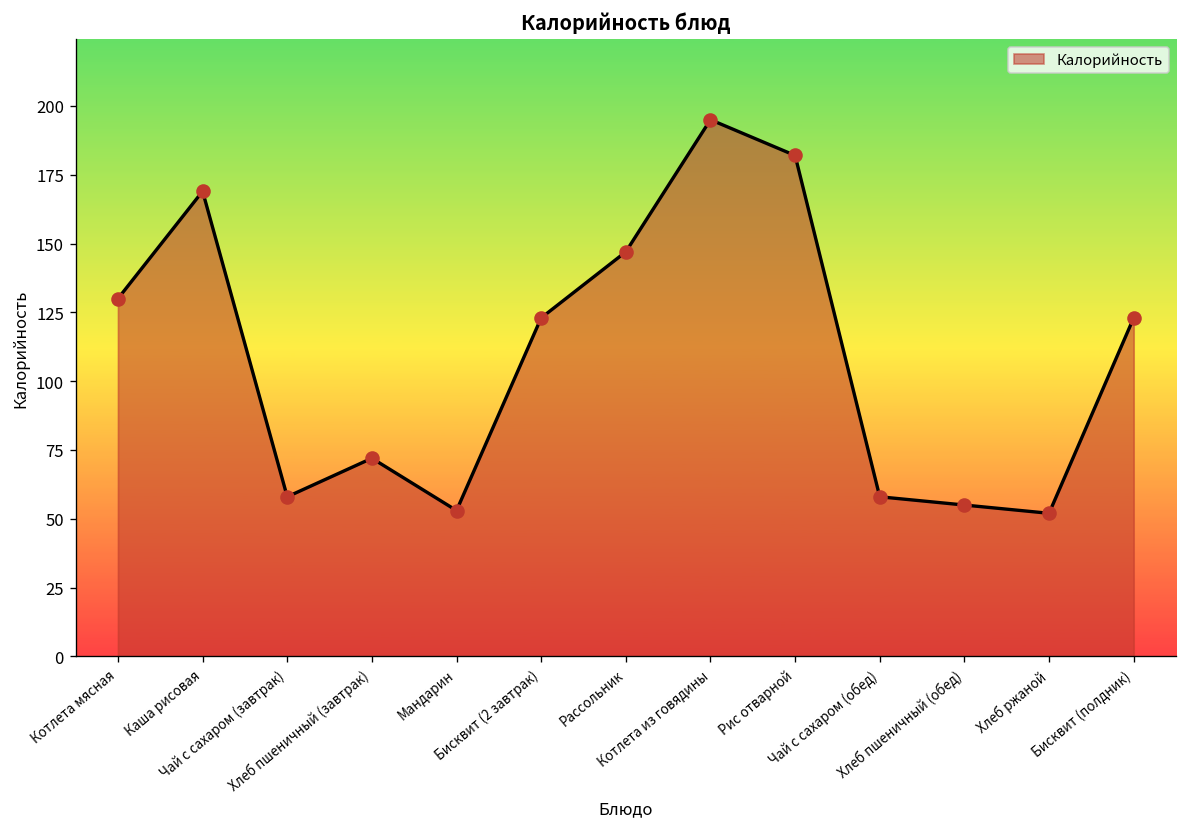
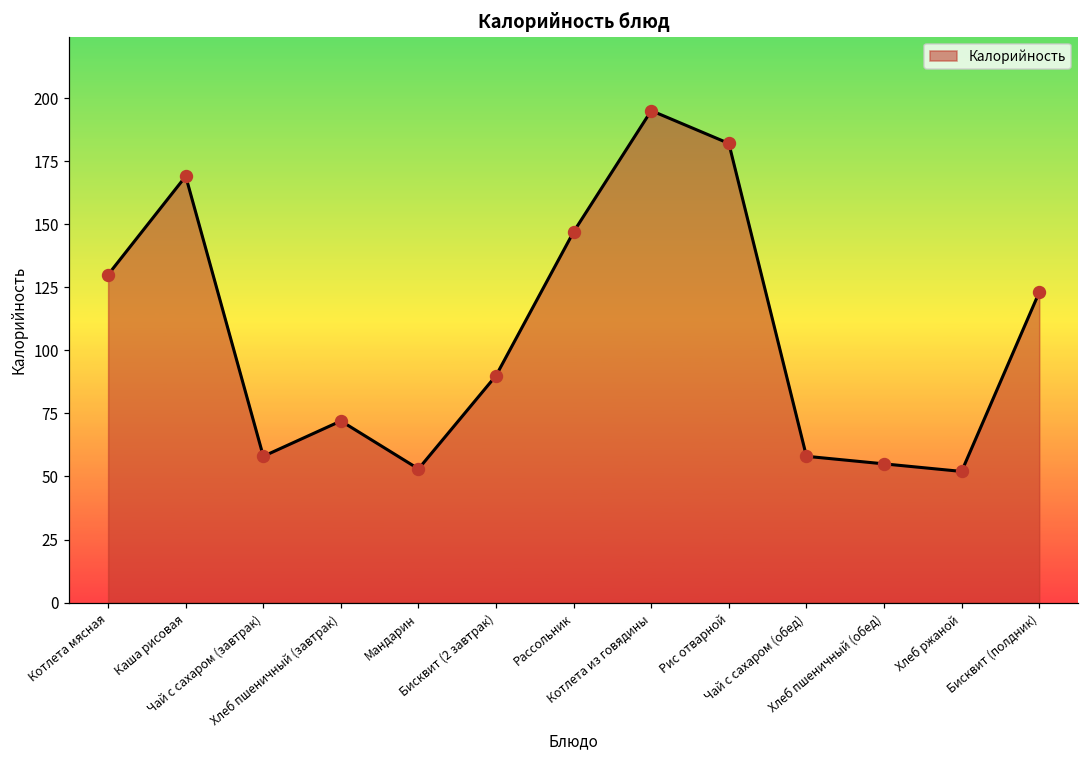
  {
    "Котлета мясная": 130,
    "Каша рисовая": 169,
    "Чай с сахаром (завтрак)": 58,
    "Хлеб пшеничный (завтрак)": 72,
    "Мандарин": 53,
-   "Бисквит (2 завтрак)": 123,
+   "Бисквит (2 завтрак)": 90,
    "Рассольник": 147,
    "Котлета из говядины": 195,
    "Рис отварной": 182,
    "Чай с сахаром (обед)": 58,
    "Хлеб пшеничный (обед)": 55,
    "Хлеб ржаной": 52,
    "Бисквит (полдник)": 123
  }
